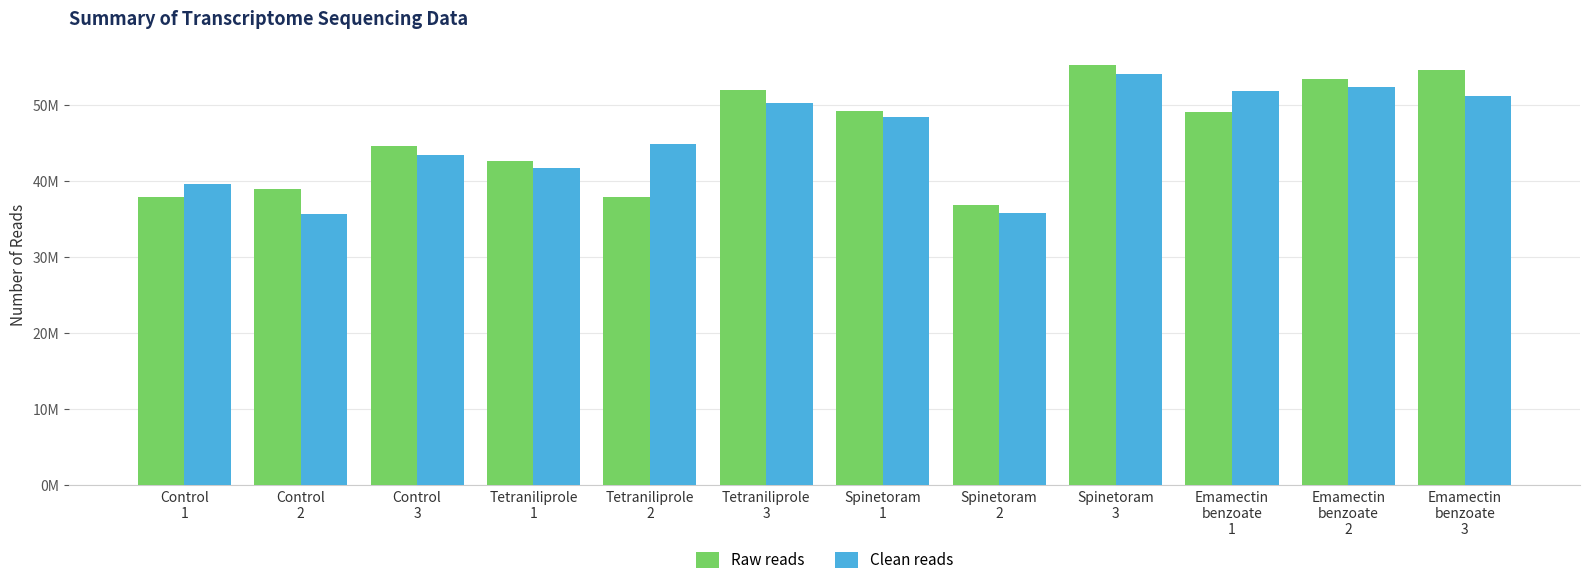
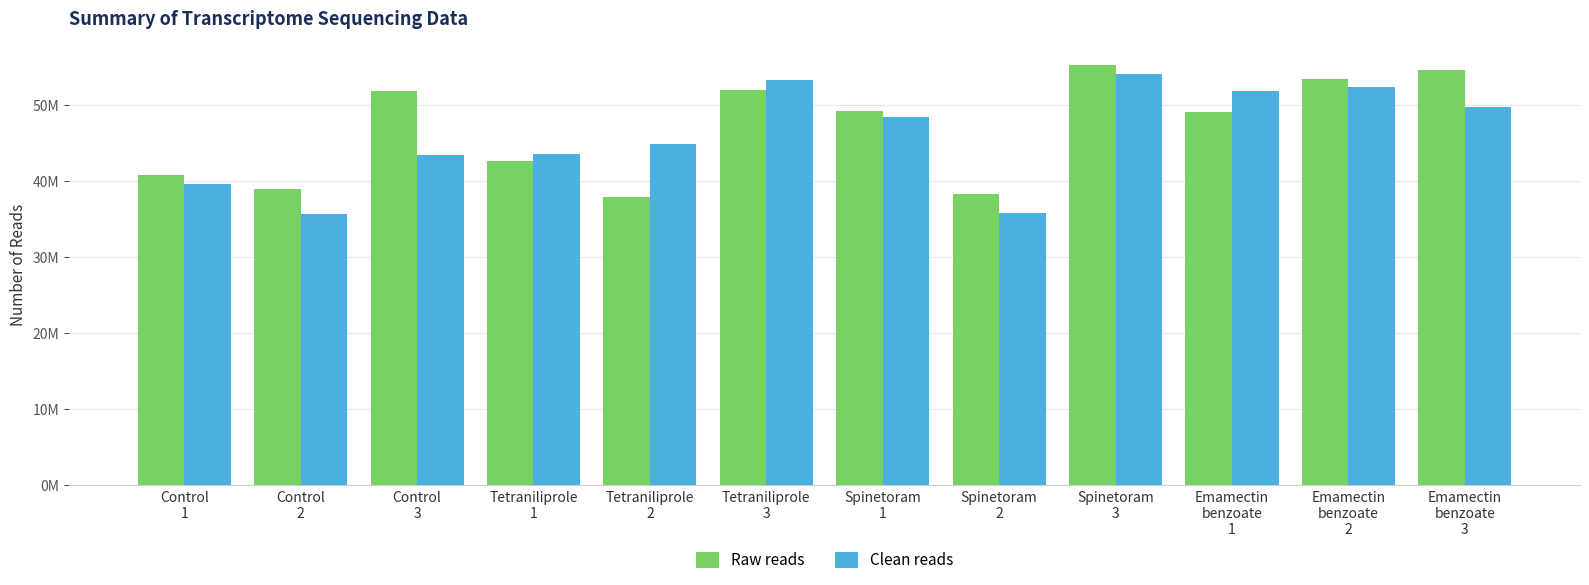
  {
    "Raw reads": {
-     "Control 1": 38000000,
+     "Control 1": 41000000,
      "Control 2": 39000000,
-     "Control 3": 45000000,
+     "Control 3": 52000000,
      "Tetraniliprole 1": 43000000,
      "Tetraniliprole 2": 38000000,
      "Tetraniliprole 3": 52000000,
      "Spinetoram 1": 49000000,
-     "Spinetoram 2": 37000000,
+     "Spinetoram 2": 38000000,
      "Spinetoram 3": 55000000,
      "Emamectin benzoate 1": 49000000,
      "Emamectin benzoate 2": 53000000,
      "Emamectin benzoate 3": 55000000
    },
    "Clean reads": {
      "Control 1": 40000000,
      "Control 2": 36000000,
      "Control 3": 43000000,
-     "Tetraniliprole 1": 42000000,
+     "Tetraniliprole 1": 44000000,
      "Tetraniliprole 2": 45000000,
-     "Tetraniliprole 3": 50000000,
+     "Tetraniliprole 3": 53000000,
      "Spinetoram 1": 48000000,
      "Spinetoram 2": 36000000,
      "Spinetoram 3": 54000000,
      "Emamectin benzoate 1": 52000000,
      "Emamectin benzoate 2": 52000000,
-     "Emamectin benzoate 3": 51000000
+     "Emamectin benzoate 3": 50000000
    }
  }
